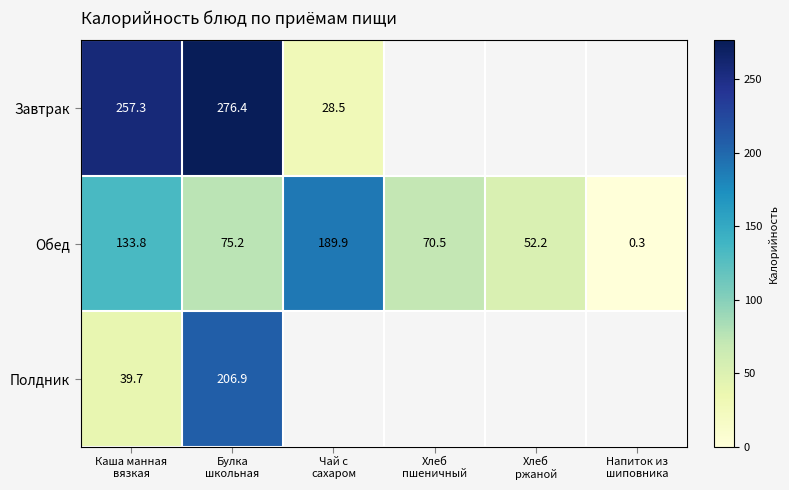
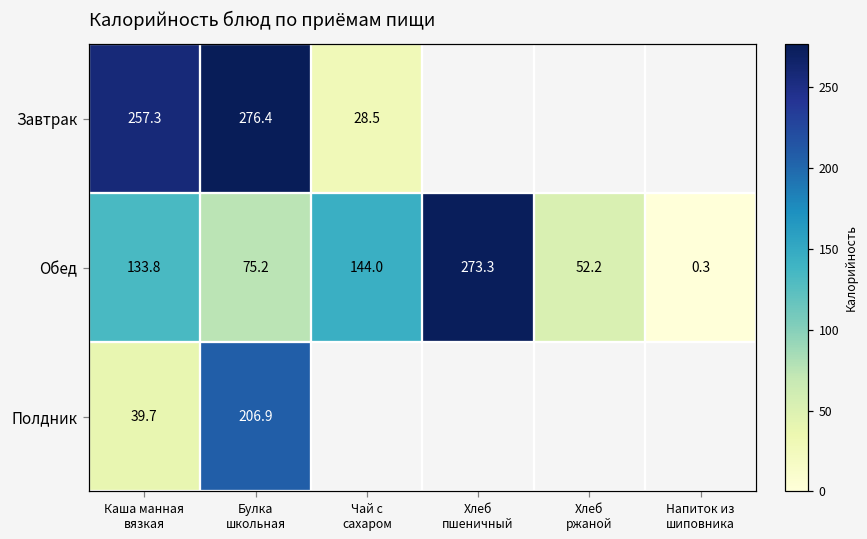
  {
    "Завтрак": {
      "Каша манная вязкая": 257.3,
      "Булка школьная": 276.4,
      "Чай с сахаром": 28.5
    },
    "Обед": {
      "Каша манная вязкая": 133.8,
      "Булка школьная": 75.2,
-     "Чай с сахаром": 189.9,
-     "Хлеб пшеничный": 70.5,
+     "Чай с сахаром": 144.0,
+     "Хлеб пшеничный": 273.3,
      "Хлеб ржаной": 52.2,
      "Напиток из шиповника": 0.3
    },
    "Полдник": {
      "Каша манная вязкая": 39.7,
      "Булка школьная": 206.9
    }
  }
